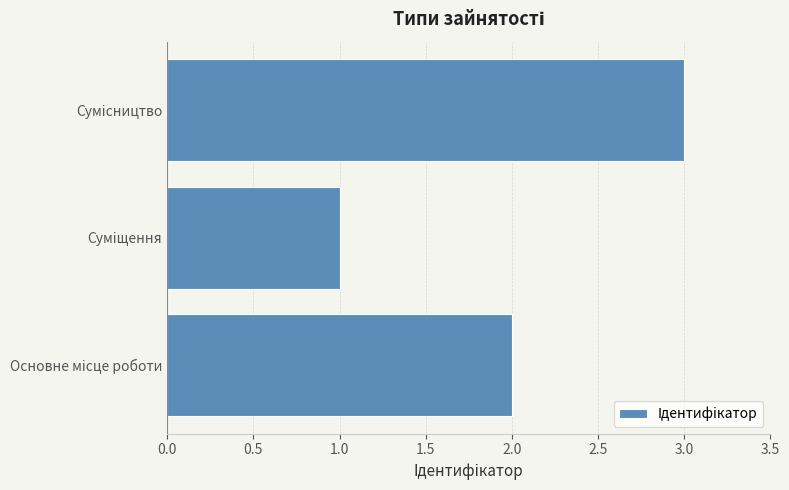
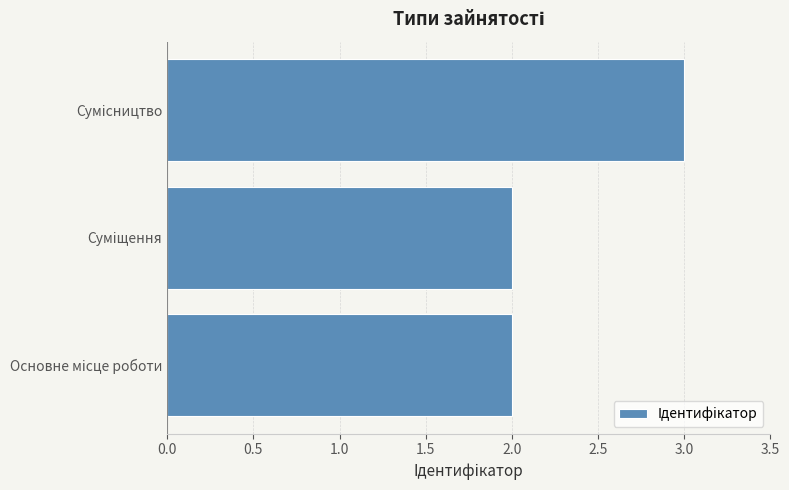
  {
    "Сумісництво": 3,
-   "Суміщення": 1,
+   "Суміщення": 2,
    "Основне місце роботи": 2
  }
